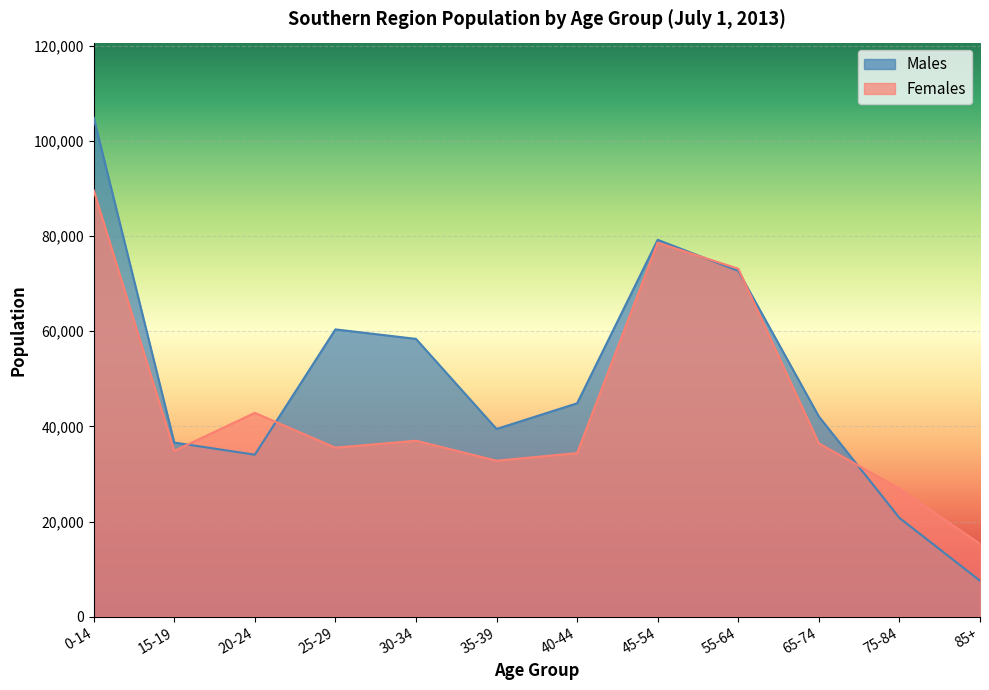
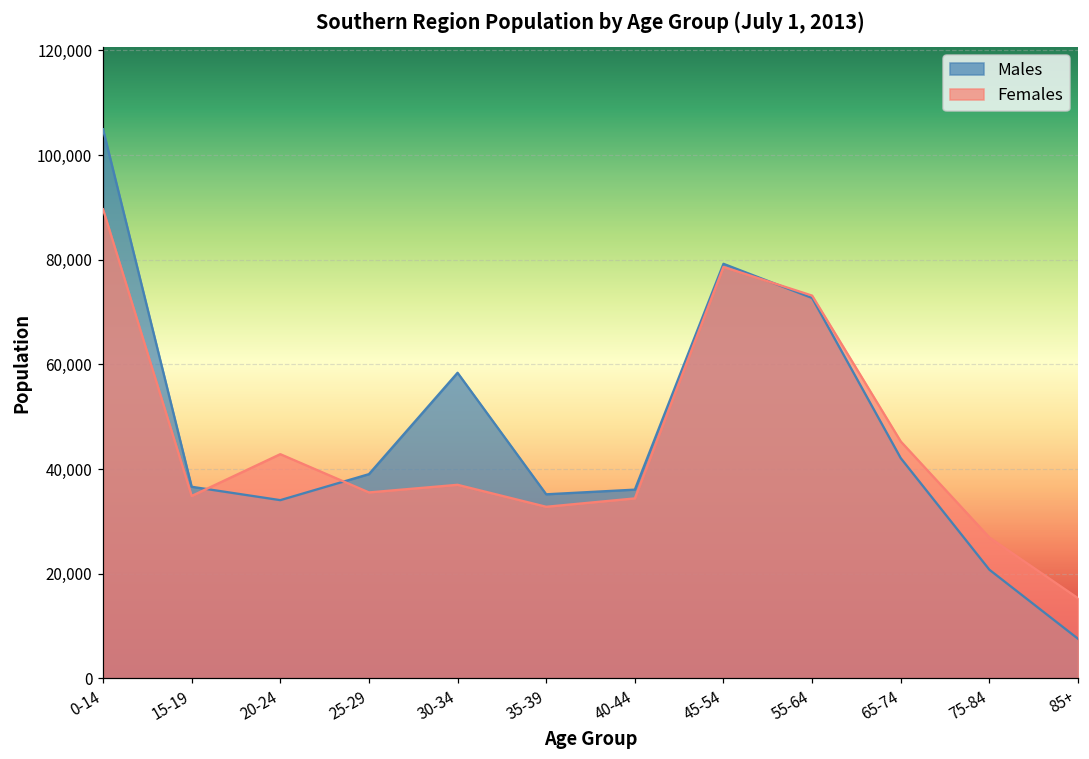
  {
    "Males": {
      "0-14": "105,000",
      "15-19": "37,000",
      "20-24": "34,000",
-     "25-29": "60,000",
+     "25-29": "39,000",
      "30-34": "58,000",
-     "35-39": "39,000",
-     "40-44": "45,000",
+     "35-39": "35,000",
+     "40-44": "36,000",
      "45-54": "79,000",
      "65-74": "42,000",
      "75-84": "21,000",
      "85+": "8,000"
    },
    "Females": {
      "0-14": "90,000",
      "15-19": "35,000",
      "20-24": "43,000",
      "25-29": "36,000",
      "30-34": "37,000",
      "35-39": "33,000",
      "40-44": "34,000",
      "45-54": "79,000",
-     "65-74": "36,000",
+     "65-74": "45,000",
      "75-84": "27,000",
      "85+": "15,000"
    }
  }
